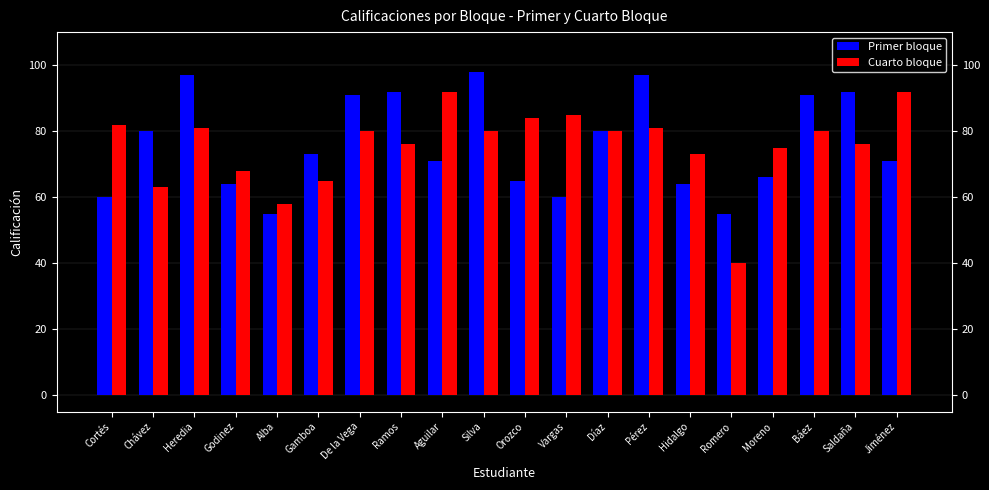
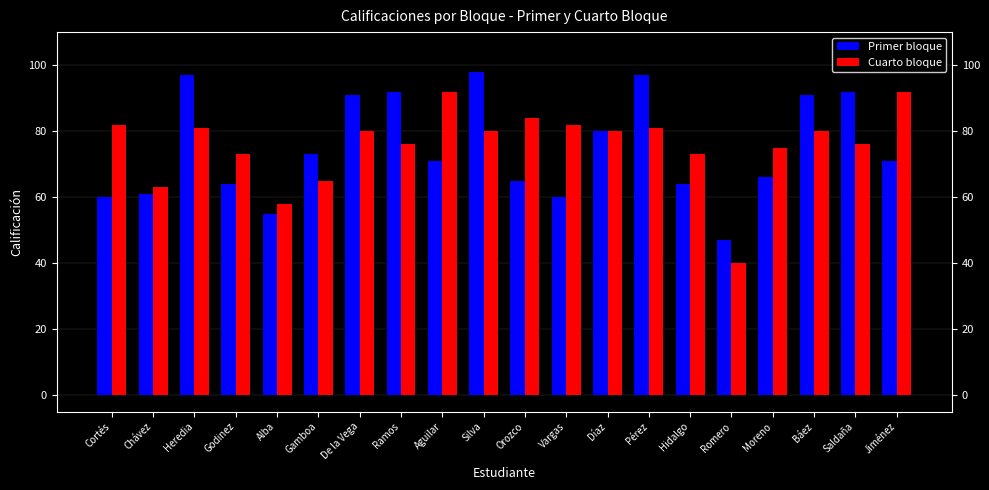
  {
    "Primer bloque": {
      "Cortés": 60,
-     "Chávez": 80,
+     "Chávez": 61,
      "Heredia": 97,
      "Godinez": 64,
      "Alba": 55,
      "Gamboa": 73,
      "De la Vega": 91,
      "Ramos": 92,
      "Aguilar": 71,
      "Silva": 98,
      "Orozco": 65,
      "Vargas": 60,
      "Díaz": 80,
      "Pérez": 97,
      "Hidalgo": 64,
-     "Romero": 55,
+     "Romero": 47,
      "Moreno": 66,
      "Báez": 91,
      "Saldaña": 92,
      "Jiménez": 71
    },
    "Cuarto bloque": {
      "Cortés": 82,
      "Chávez": 63,
      "Heredia": 81,
-     "Godinez": 68,
+     "Godinez": 73,
      "Alba": 58,
      "Gamboa": 65,
      "De la Vega": 80,
      "Ramos": 76,
      "Aguilar": 92,
      "Silva": 80,
      "Orozco": 84,
-     "Vargas": 85,
+     "Vargas": 82,
      "Díaz": 80,
      "Pérez": 81,
      "Hidalgo": 73,
      "Romero": 40,
      "Moreno": 75,
      "Báez": 80,
      "Saldaña": 76,
      "Jiménez": 92
    }
  }
